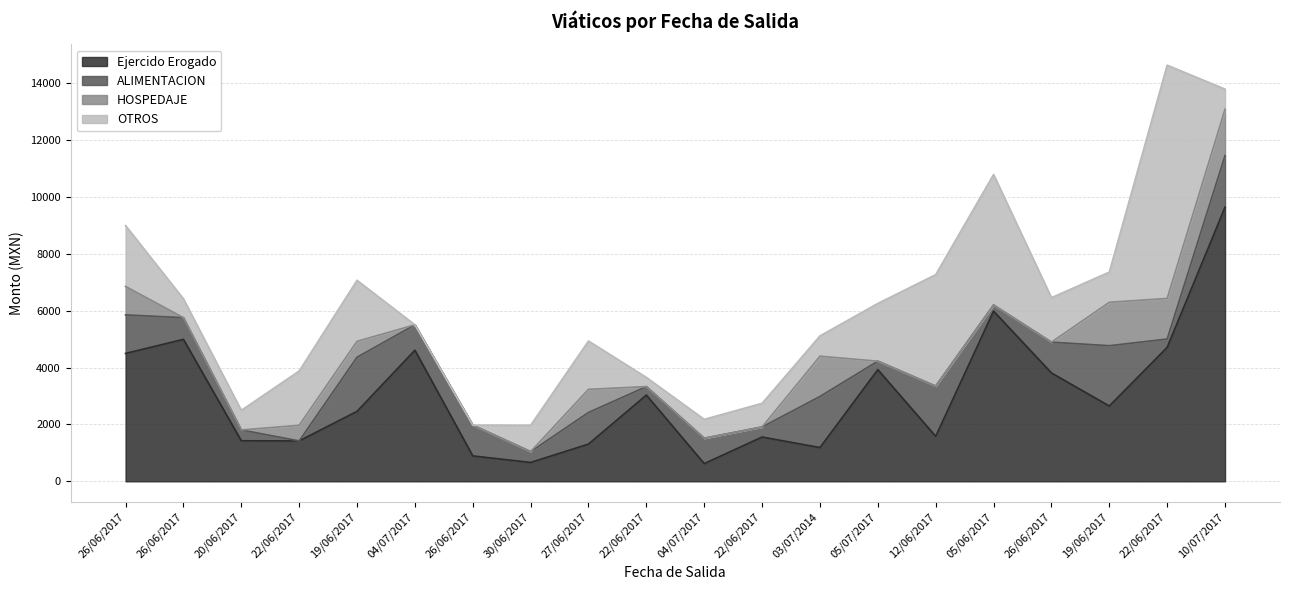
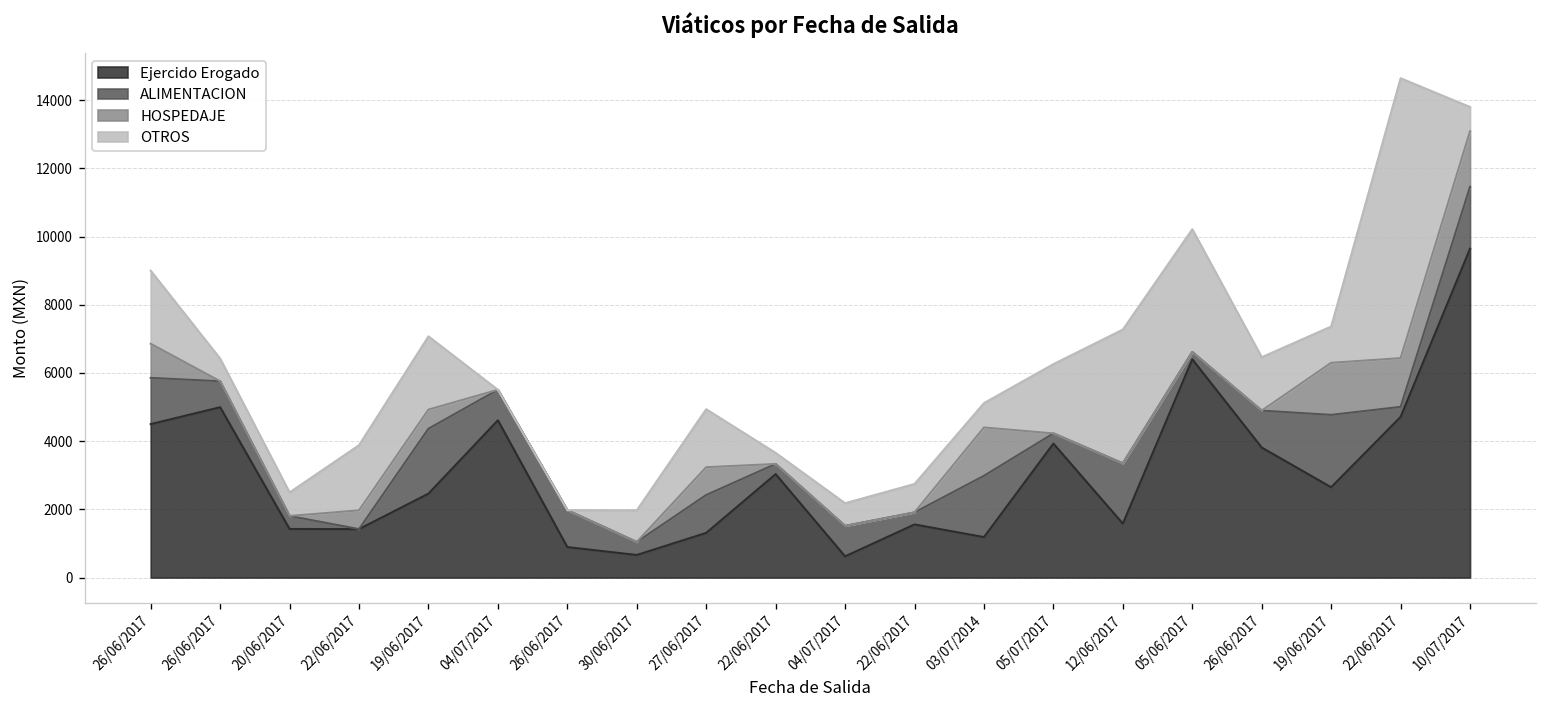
  {
    "Ejercido Erogado": {
      "20/06/2017": 1400,
      "30/06/2017": 700,
      "27/06/2017": 1300,
      "03/07/2014": 1200,
      "05/07/2017": 3900,
      "12/06/2017": 1600,
-     "05/06/2017": 6000,
+     "05/06/2017": 6400,
      "10/07/2017": 9600
    },
    "ALIMENTACION": {
      "27/06/2017": 1100,
      "03/07/2014": 1800,
      "10/07/2017": 1800
    },
    "HOSPEDAJE": {
      "27/06/2017": 800,
      "03/07/2014": 1400,
      "10/07/2017": 1600
    },
    "OTROS": {
      "20/06/2017": 700,
      "30/06/2017": 900,
      "27/06/2017": 1700,
      "03/07/2014": 700,
      "05/07/2017": 2000,
      "12/06/2017": 3900,
-     "05/06/2017": 4600,
+     "05/06/2017": 3600,
      "10/07/2017": 700
    }
  }
